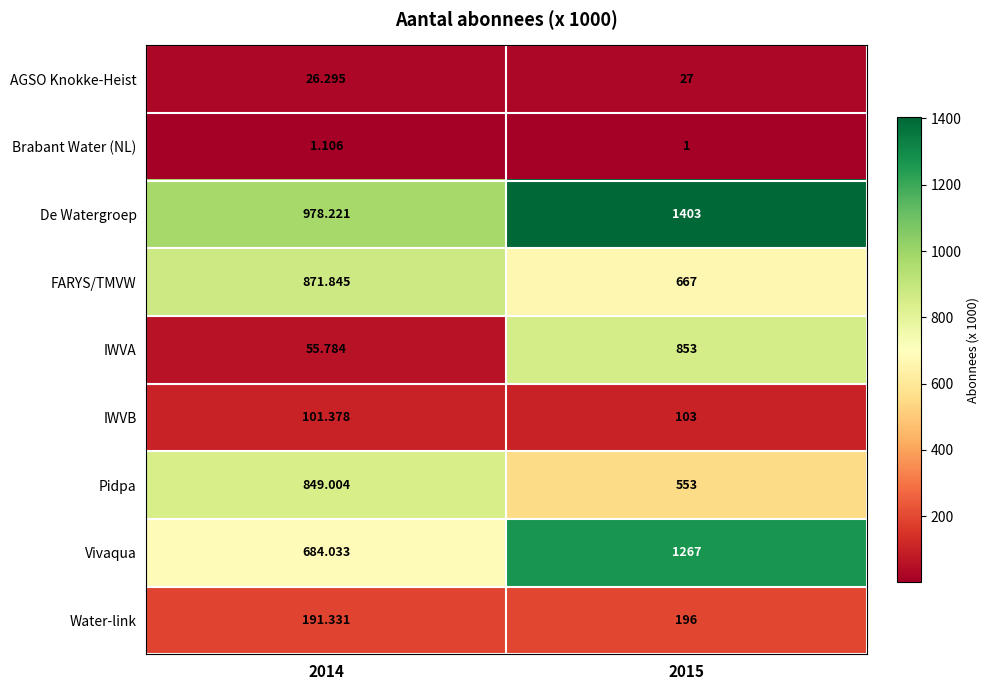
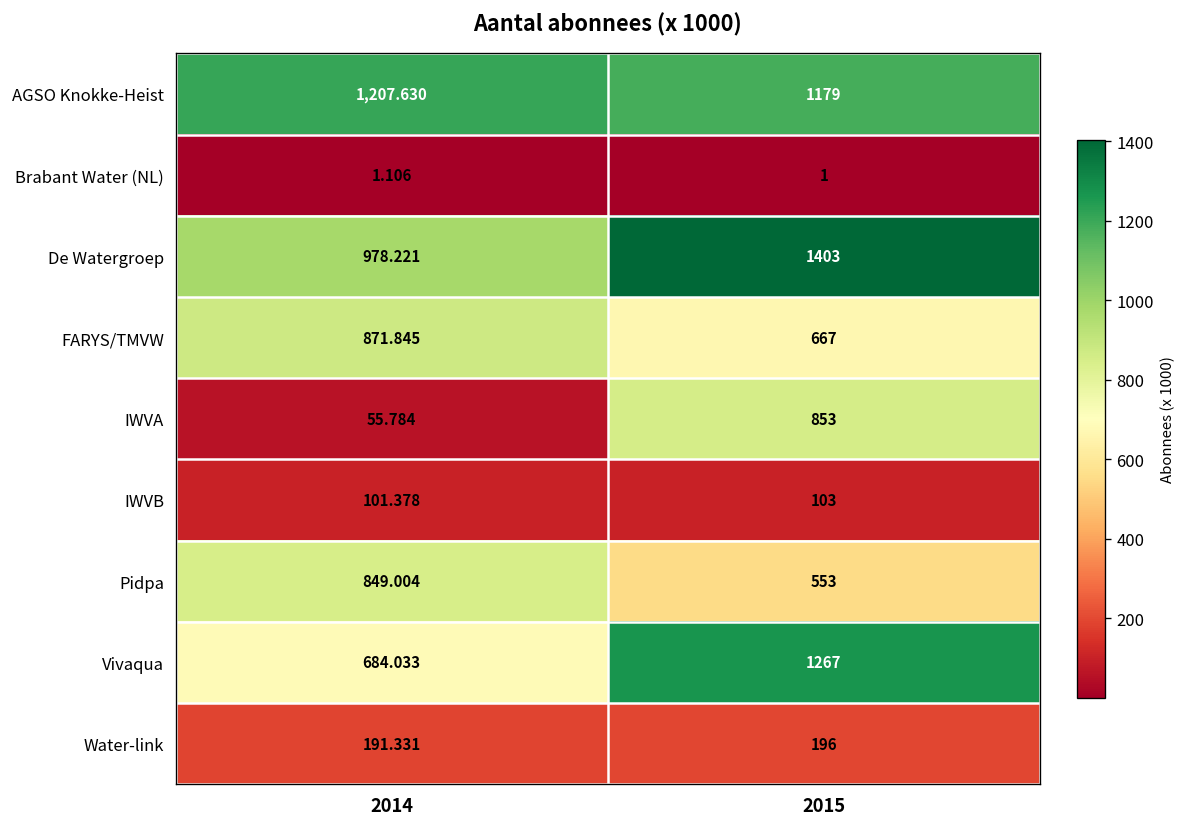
  {
    "AGSO Knokke-Heist": {
-     "2014": "26.295",
-     "2015": "27"
+     "2014": "1,207.630",
+     "2015": "1179"
    },
    "Brabant Water (NL)": {
      "2014": "1.106",
      "2015": "1"
    },
    "De Watergroep": {
      "2014": "978.221",
      "2015": "1403"
    },
    "FARYS/TMVW": {
      "2014": "871.845",
      "2015": "667"
    },
    "IWVA": {
      "2014": "55.784",
      "2015": "853"
    },
    "IWVB": {
      "2014": "101.378",
      "2015": "103"
    },
    "Pidpa": {
      "2014": "849.004",
      "2015": "553"
    },
    "Vivaqua": {
      "2014": "684.033",
      "2015": "1267"
    },
    "Water-link": {
      "2014": "191.331",
      "2015": "196"
    }
  }
